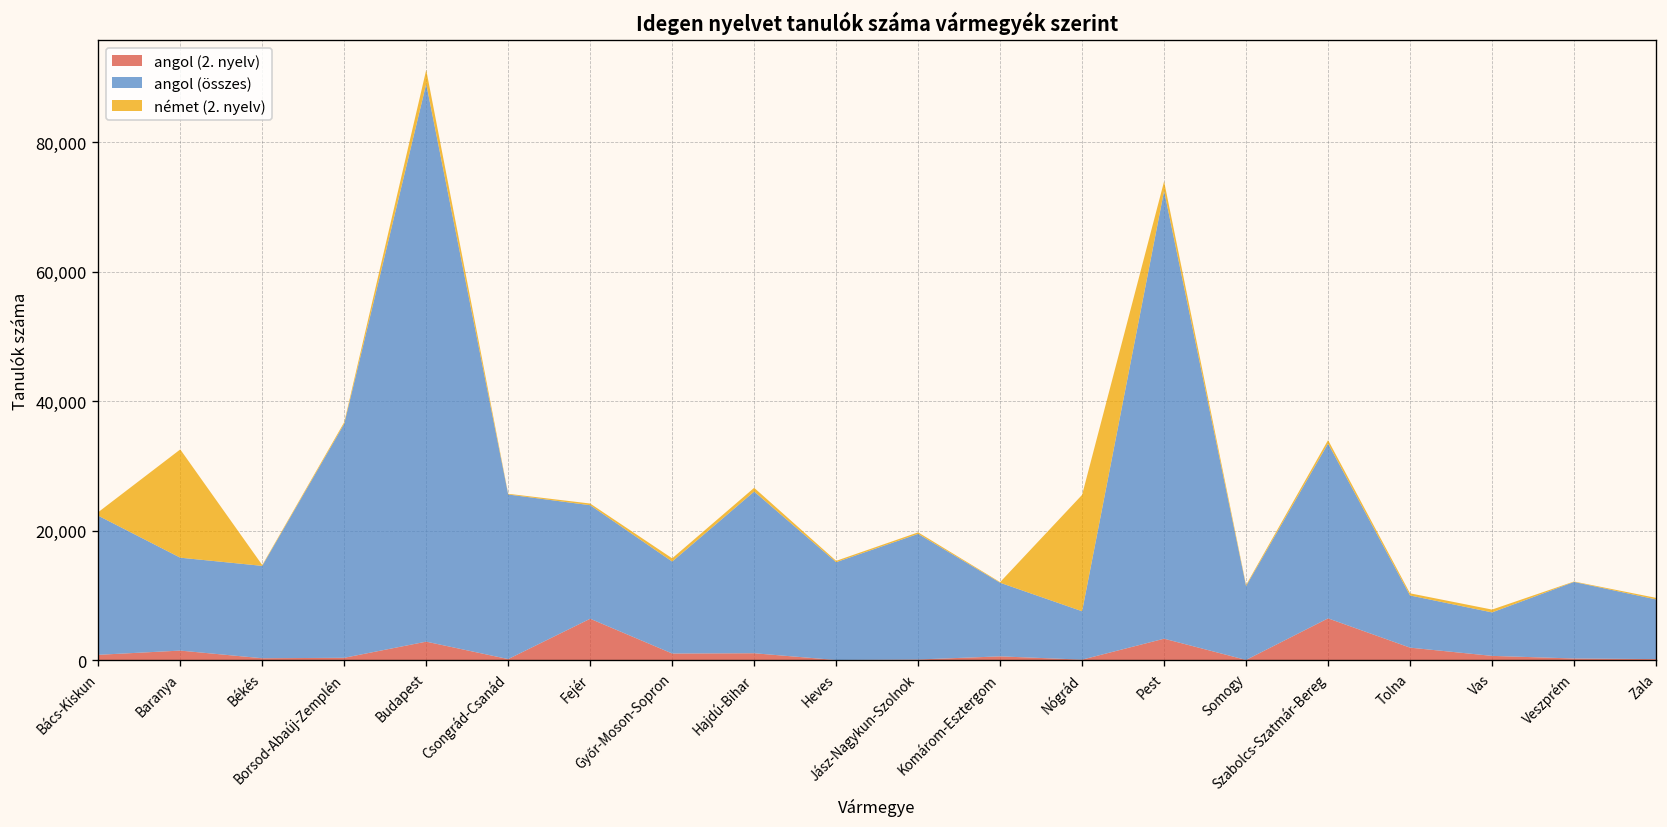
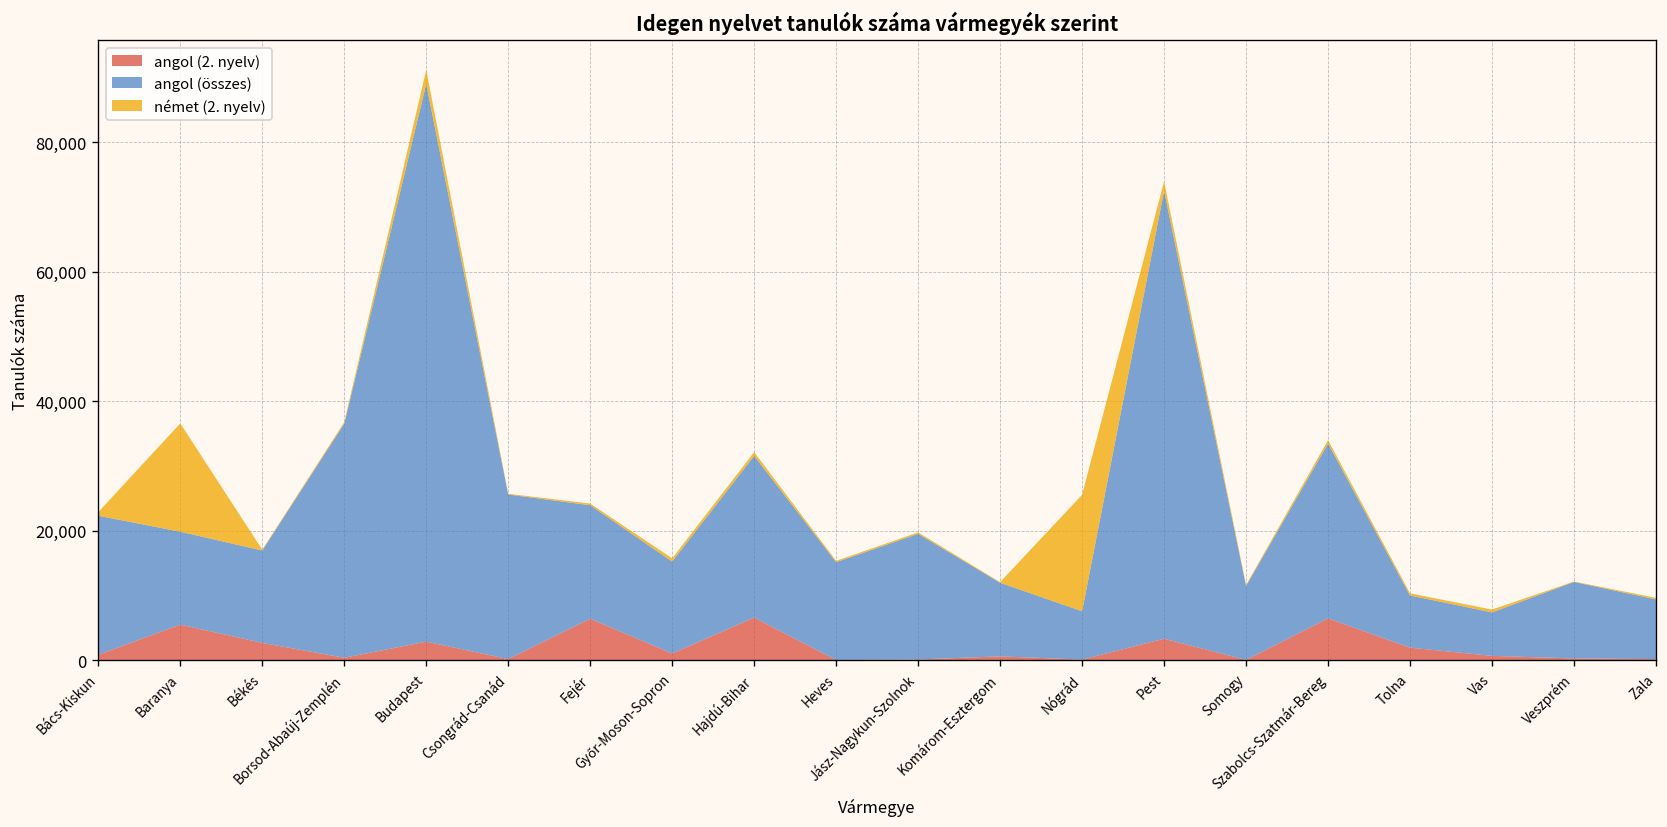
  {
    "angol (2. nyelv)": {
      "Bács-Kiskun": "1,000",
-     "Baranya": "2,000",
-     "Békés": "0",
+     "Baranya": "6,000",
+     "Békés": "3,000",
      "Budapest": "3,000",
      "Fejér": "6,000",
      "Győr-Moson-Sopron": "1,000",
-     "Hajdú-Bihar": "1,000",
+     "Hajdú-Bihar": "7,000",
      "Komárom-Esztergom": "1,000",
      "Pest": "3,000",
      "Szabolcs-Szatmár-Bereg": "7,000",
      "Tolna": "2,000",
      "Vas": "1,000"
    },
    "angol (összes)": {
      "Bács-Kiskun": "21,000",
      "Baranya": "14,000",
      "Budapest": "86,000",
      "Győr-Moson-Sopron": "14,000",
      "Hajdú-Bihar": "25,000",
      "Nógrád": "7,000",
      "Pest": "69,000",
      "Szabolcs-Szatmár-Bereg": "27,000"
    },
    "német (2. nyelv)": {
      "Bács-Kiskun": "1,000",
      "Baranya": "17,000",
      "Budapest": "2,000",
      "Győr-Moson-Sopron": "0",
      "Hajdú-Bihar": "1,000",
      "Nógrád": "18,000",
      "Pest": "1,000",
      "Szabolcs-Szatmár-Bereg": "1,000"
    }
  }
